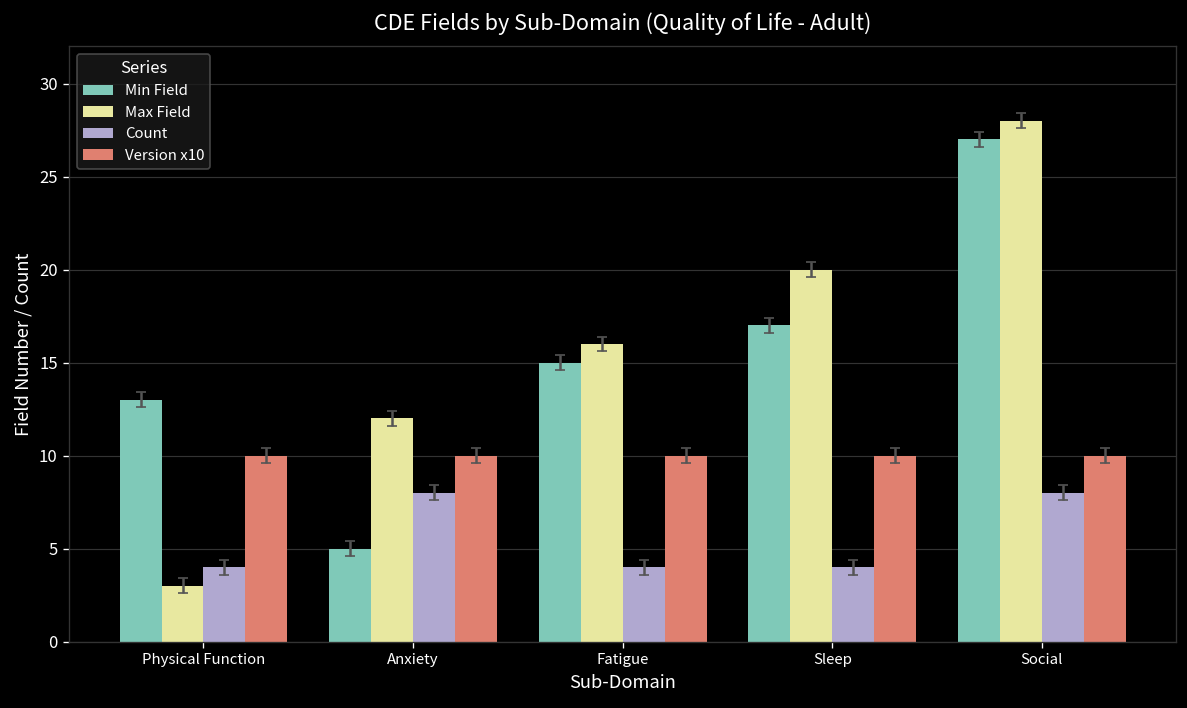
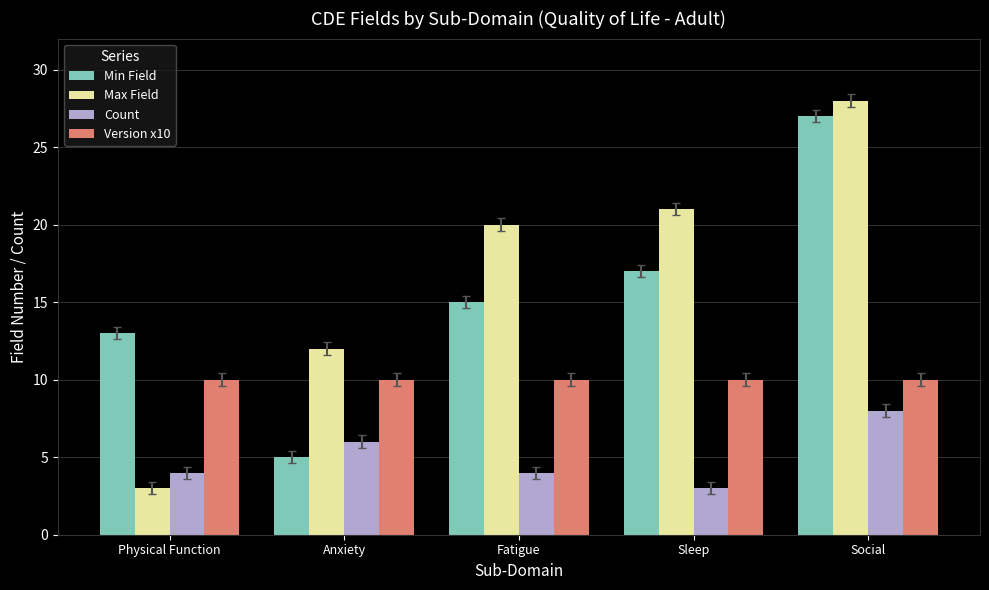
  {
    "Min Field": {
      "Physical Function": 13,
      "Anxiety": 5,
      "Fatigue": 15,
      "Sleep": 17,
      "Social": 27
    },
    "Max Field": {
      "Physical Function": 3,
      "Anxiety": 12,
-     "Fatigue": 16,
-     "Sleep": 20,
+     "Fatigue": 20,
+     "Sleep": 21,
      "Social": 28
    },
    "Count": {
      "Physical Function": 4,
-     "Anxiety": 8,
+     "Anxiety": 6,
      "Fatigue": 4,
-     "Sleep": 4,
+     "Sleep": 3,
      "Social": 8
    },
    "Version x10": {
      "Physical Function": 10,
      "Anxiety": 10,
      "Fatigue": 10,
      "Sleep": 10,
      "Social": 10
    }
  }
